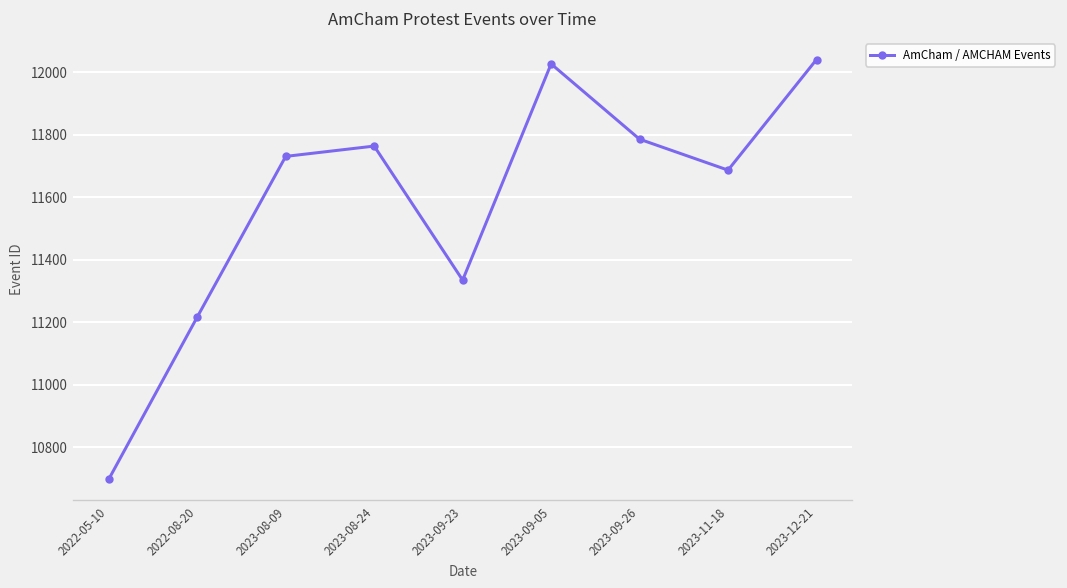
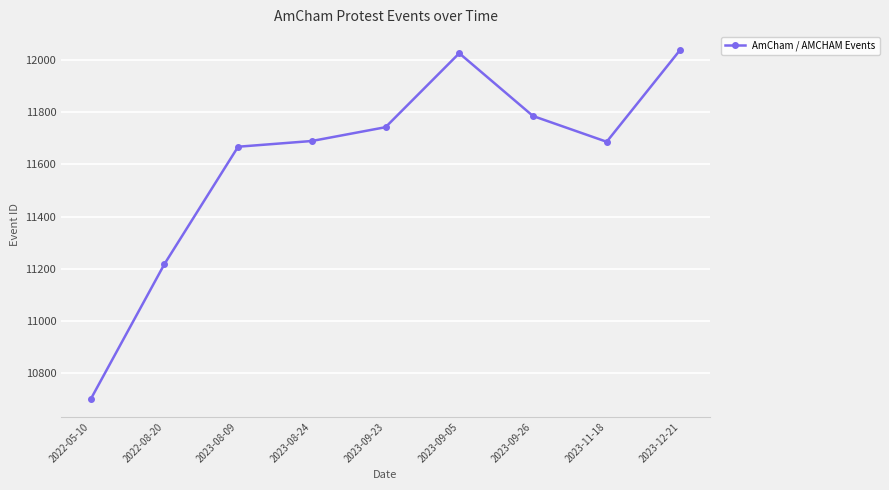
  {
    "2022-05-10": 10700,
    "2022-08-20": 11220,
-   "2023-08-09": 11730,
-   "2023-08-24": 11760,
-   "2023-09-23": 11340,
+   "2023-08-09": 11670,
+   "2023-08-24": 11690,
+   "2023-09-23": 11740,
    "2023-09-05": 12030,
    "2023-09-26": 11790,
    "2023-11-18": 11690,
    "2023-12-21": 12040
  }
